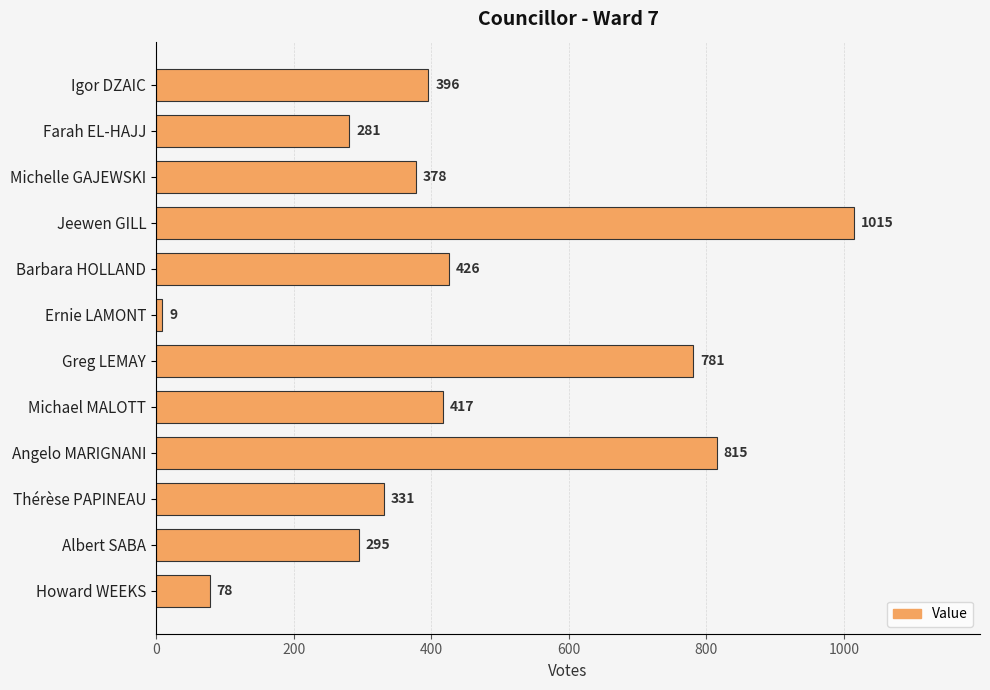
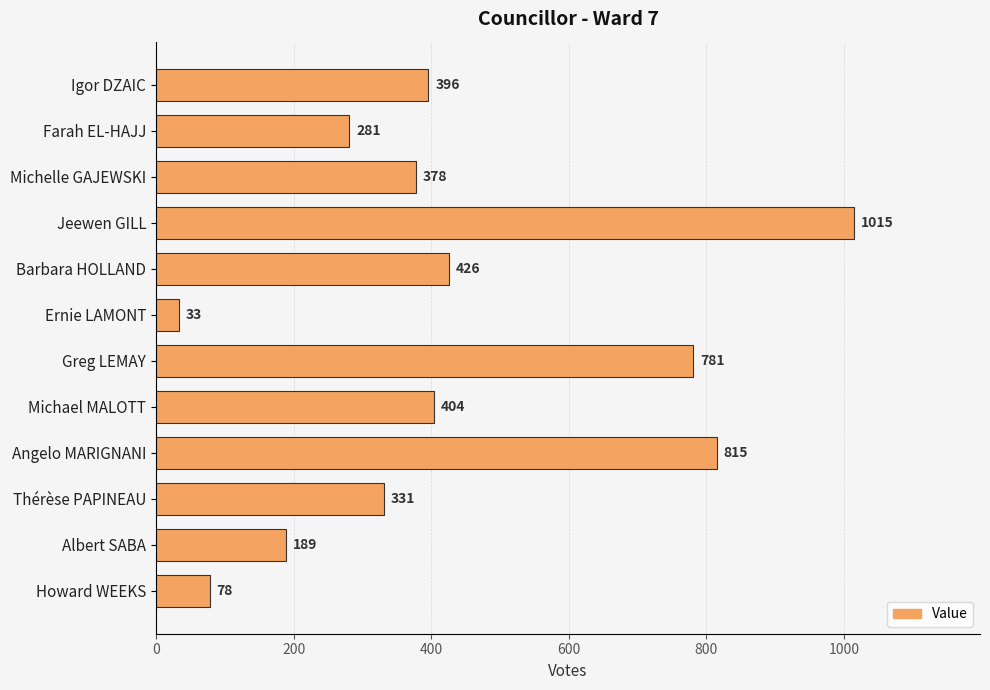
  {
    "Igor DZAIC": 396,
    "Farah EL-HAJJ": 281,
    "Michelle GAJEWSKI": 378,
    "Jeewen GILL": 1015,
    "Barbara HOLLAND": 426,
-   "Ernie LAMONT": 9,
+   "Ernie LAMONT": 33,
    "Greg LEMAY": 781,
-   "Michael MALOTT": 417,
+   "Michael MALOTT": 404,
    "Angelo MARIGNANI": 815,
    "Thérèse PAPINEAU": 331,
-   "Albert SABA": 295,
+   "Albert SABA": 189,
    "Howard WEEKS": 78
  }
